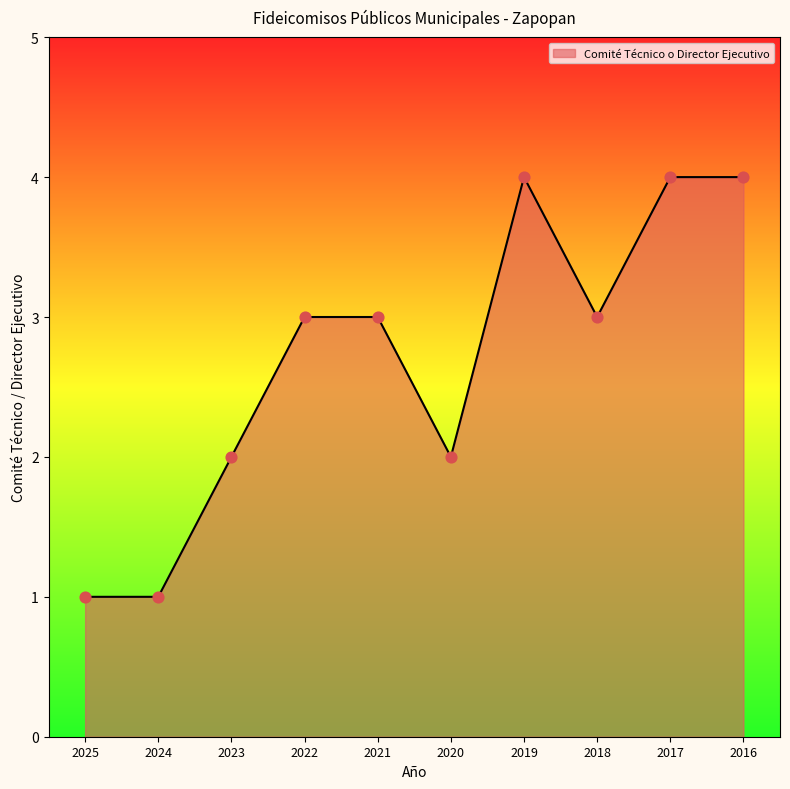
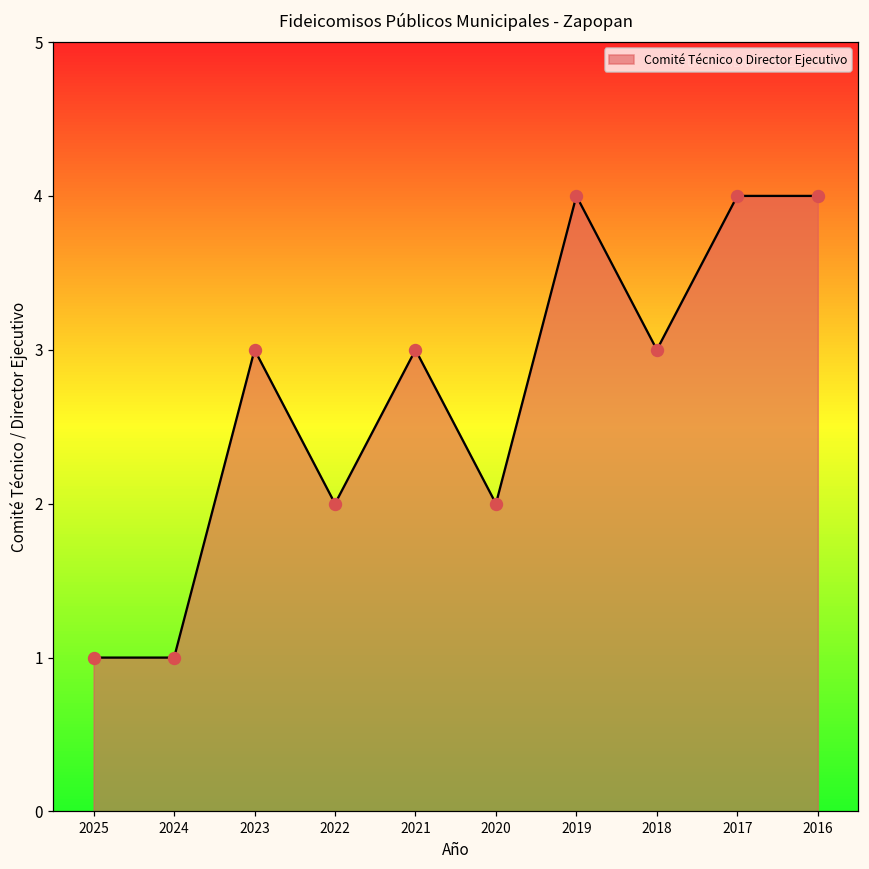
  {
    "2025": 1,
    "2024": 1,
-   "2023": 2,
-   "2022": 3,
+   "2023": 3,
+   "2022": 2,
    "2021": 3,
    "2020": 2,
    "2019": 4,
    "2018": 3,
    "2017": 4,
    "2016": 4
  }
